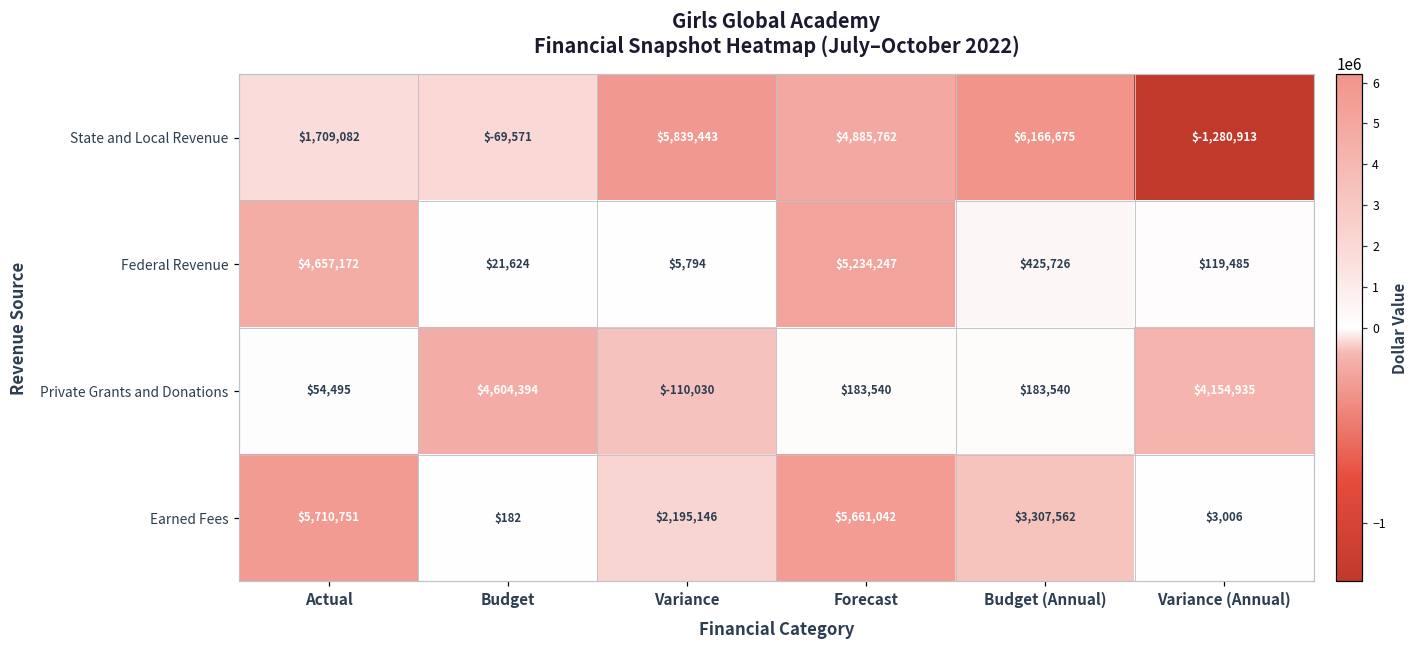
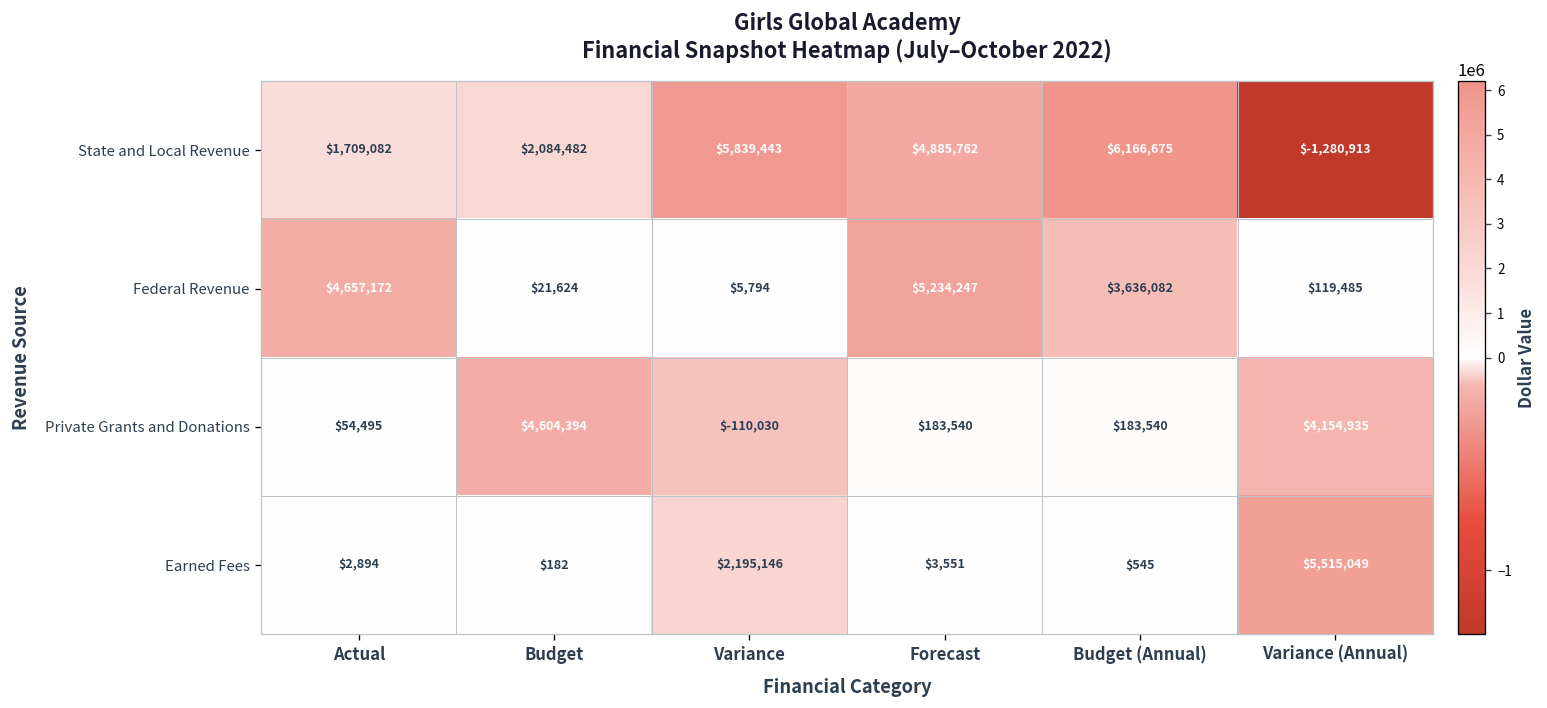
  {
    "State and Local Revenue": {
      "Actual": "$1,709,082",
-     "Budget": "$-69,571",
+     "Budget": "$2,084,482",
      "Variance": "$5,839,443",
      "Forecast": "$4,885,762",
      "Budget (Annual)": "$6,166,675",
      "Variance (Annual)": "$-1,280,913"
    },
    "Federal Revenue": {
      "Actual": "$4,657,172",
      "Budget": "$21,624",
      "Variance": "$5,794",
      "Forecast": "$5,234,247",
-     "Budget (Annual)": "$425,726",
+     "Budget (Annual)": "$3,636,082",
      "Variance (Annual)": "$119,485"
    },
    "Private Grants and Donations": {
      "Actual": "$54,495",
      "Budget": "$4,604,394",
      "Variance": "$-110,030",
      "Forecast": "$183,540",
      "Budget (Annual)": "$183,540",
      "Variance (Annual)": "$4,154,935"
    },
    "Earned Fees": {
-     "Actual": "$5,710,751",
+     "Actual": "$2,894",
      "Budget": "$182",
      "Variance": "$2,195,146",
-     "Forecast": "$5,661,042",
-     "Budget (Annual)": "$3,307,562",
-     "Variance (Annual)": "$3,006"
+     "Forecast": "$3,551",
+     "Budget (Annual)": "$545",
+     "Variance (Annual)": "$5,515,049"
    }
  }
